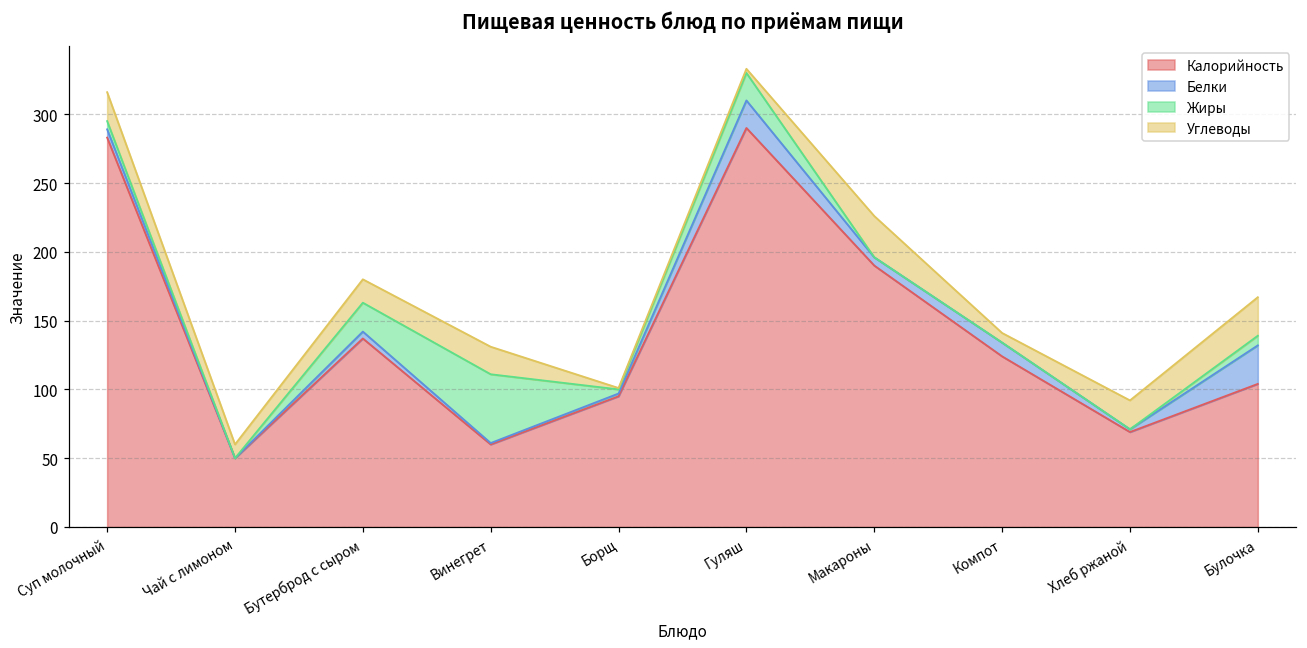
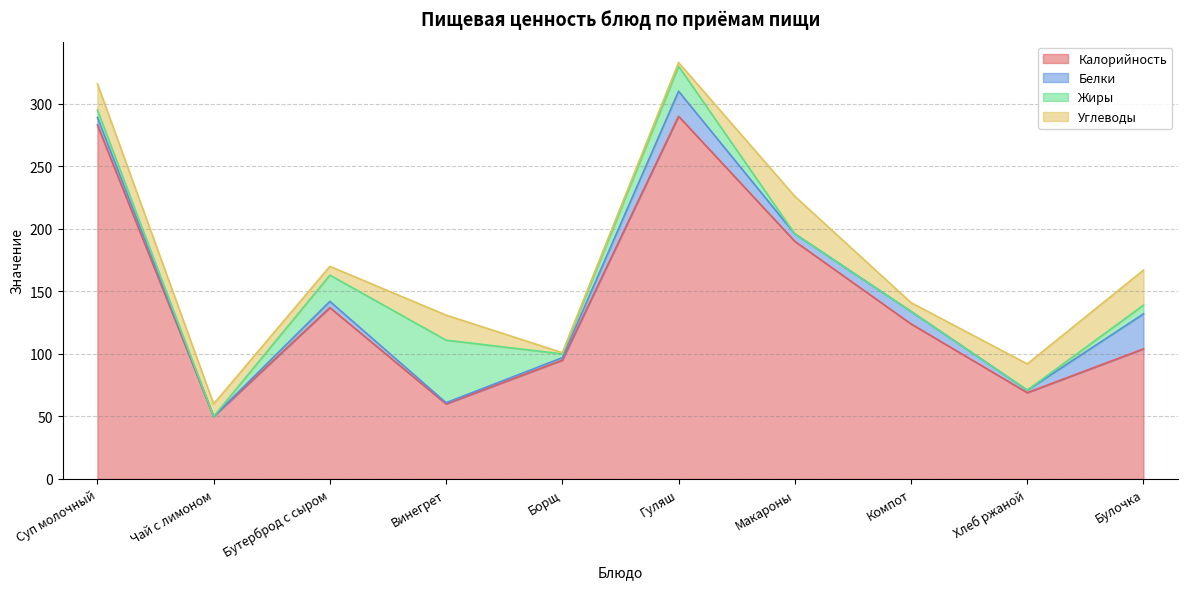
  {
    "Калорийность": {
      "Суп молочный": 283,
      "Бутерброд с сыром": 137,
      "Гуляш": 290,
      "Макароны": 190,
      "Компот": 124,
      "Булочка": 104
    },
    "Белки": {
      "Суп молочный": 6,
      "Бутерброд с сыром": 5,
      "Гуляш": 20,
      "Булочка": 28
    },
    "Жиры": {
      "Суп молочный": 6,
      "Бутерброд с сыром": 21,
      "Винегрет": 50,
      "Гуляш": 20,
      "Булочка": 7
    },
    "Углеводы": {
      "Суп молочный": 21,
      "Чай с лимоном": 10,
-     "Бутерброд с сыром": 17,
+     "Бутерброд с сыром": 7,
      "Винегрет": 20,
      "Гуляш": 3,
      "Макароны": 30,
      "Компот": 7,
      "Хлеб ржаной": 21,
      "Булочка": 28
    }
  }
